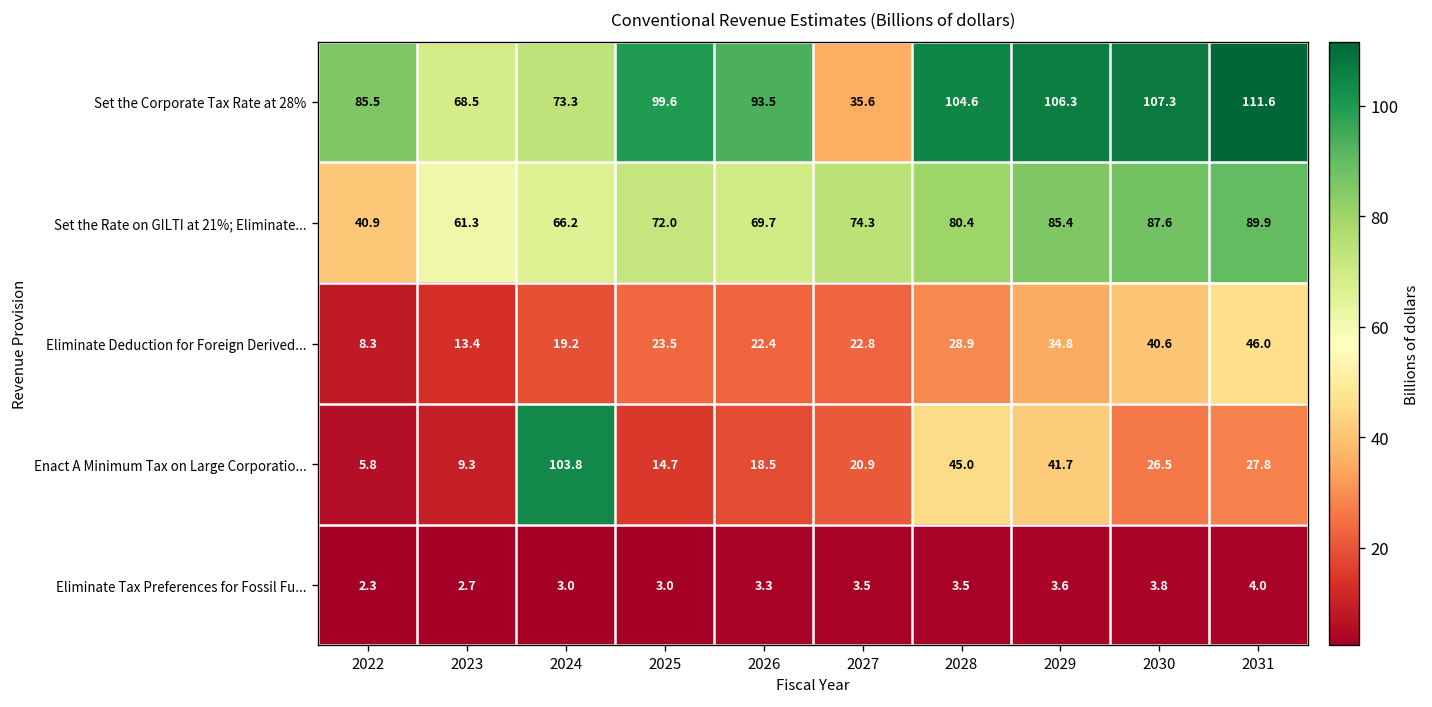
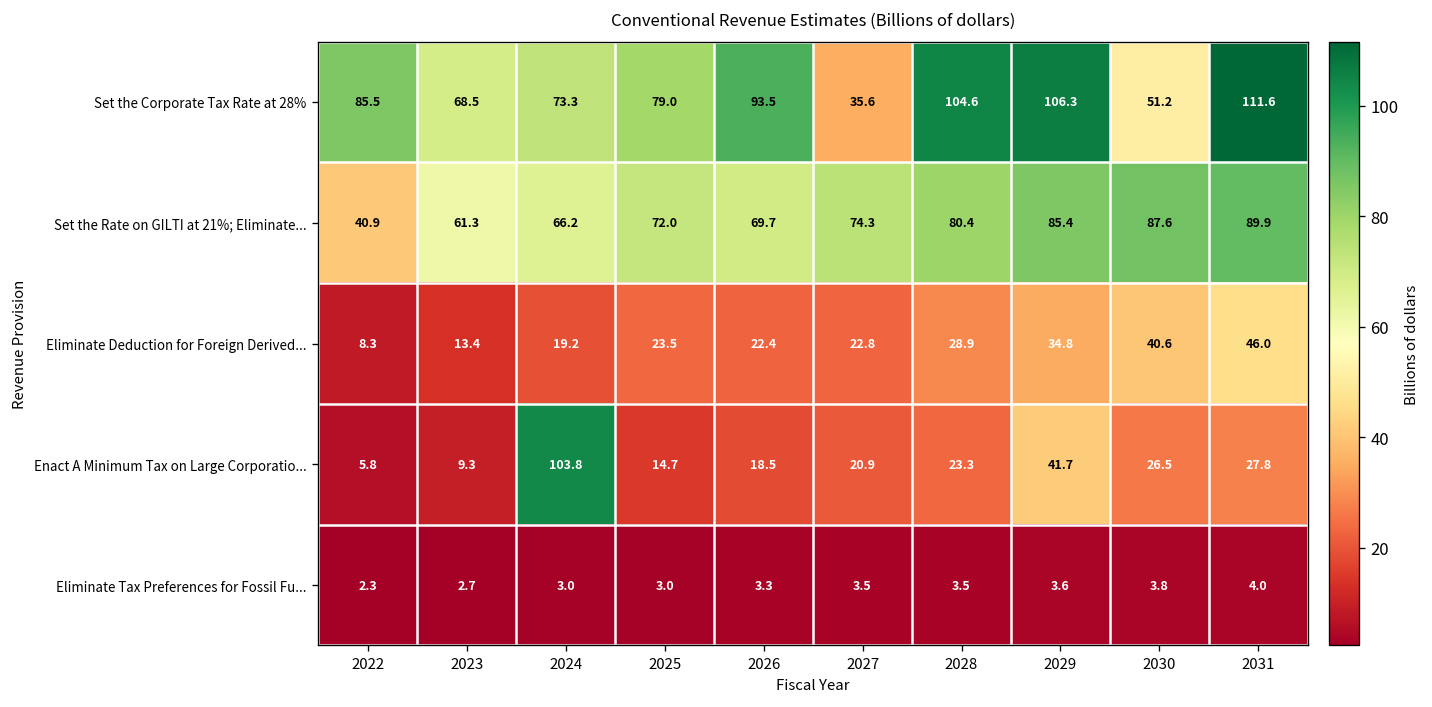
  {
    "Set the Corporate Tax Rate at 28%": {
      "2022": 85.5,
      "2023": 68.5,
      "2024": 73.3,
-     "2025": 99.6,
+     "2025": 79.0,
      "2026": 93.5,
      "2027": 35.6,
      "2028": 104.6,
      "2029": 106.3,
-     "2030": 107.3,
+     "2030": 51.2,
      "2031": 111.6
    },
    "Set the Rate on GILTI at 21%; Eliminate...": {
      "2022": 40.9,
      "2023": 61.3,
      "2024": 66.2,
      "2025": 72.0,
      "2026": 69.7,
      "2027": 74.3,
      "2028": 80.4,
      "2029": 85.4,
      "2030": 87.6,
      "2031": 89.9
    },
    "Eliminate Deduction for Foreign Derived...": {
      "2022": 8.3,
      "2023": 13.4,
      "2024": 19.2,
      "2025": 23.5,
      "2026": 22.4,
      "2027": 22.8,
      "2028": 28.9,
      "2029": 34.8,
      "2030": 40.6,
      "2031": 46.0
    },
    "Enact A Minimum Tax on Large Corporatio...": {
      "2022": 5.8,
      "2023": 9.3,
      "2024": 103.8,
      "2025": 14.7,
      "2026": 18.5,
      "2027": 20.9,
-     "2028": 45.0,
+     "2028": 23.3,
      "2029": 41.7,
      "2030": 26.5,
      "2031": 27.8
    },
    "Eliminate Tax Preferences for Fossil Fu...": {
      "2022": 2.3,
      "2023": 2.7,
      "2024": 3.0,
      "2025": 3.0,
      "2026": 3.3,
      "2027": 3.5,
      "2028": 3.5,
      "2029": 3.6,
      "2030": 3.8,
      "2031": 4.0
    }
  }
